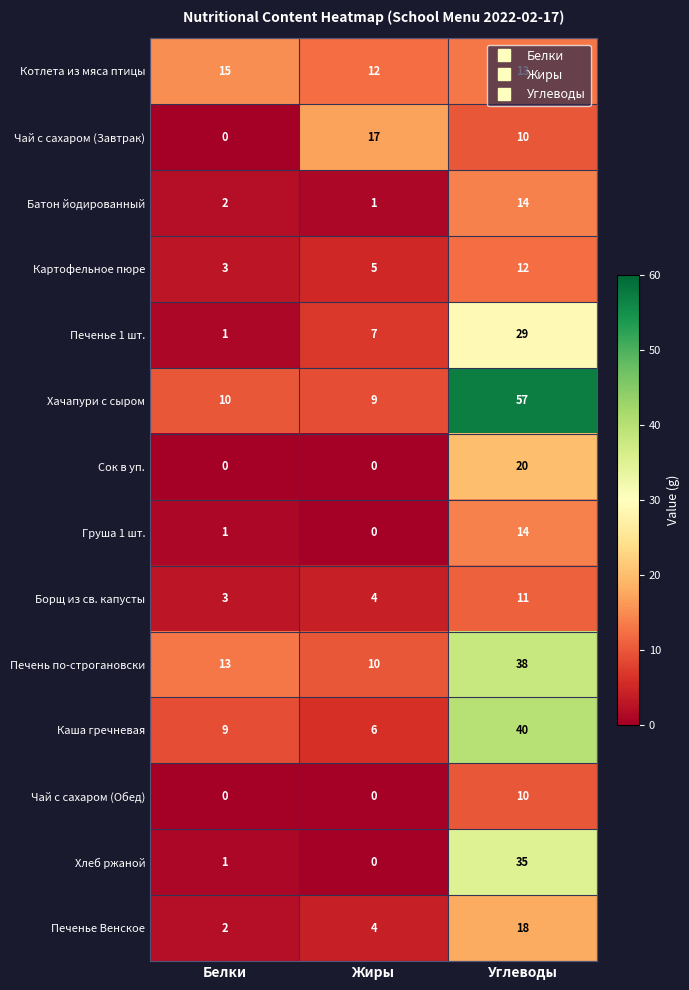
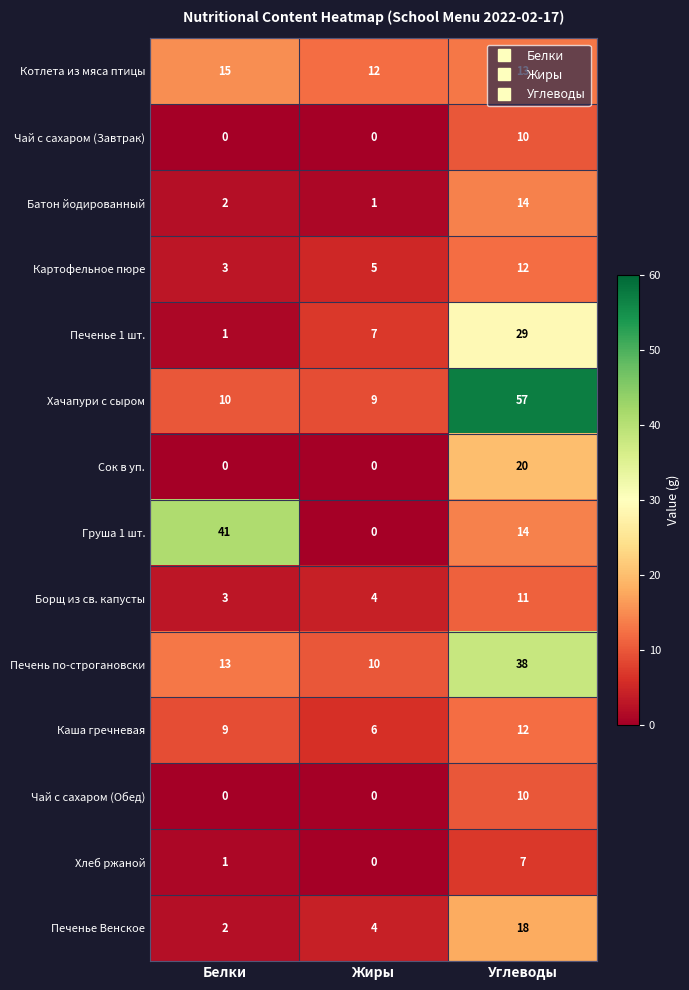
  {
    "Котлета из мяса птицы": {
      "Белки": 15,
      "Жиры": 12
    },
    "Чай с сахаром (Завтрак)": {
      "Белки": 0,
-     "Жиры": 17,
+     "Жиры": 0,
      "Углеводы": 10
    },
    "Батон йодированный": {
      "Белки": 2,
      "Жиры": 1,
      "Углеводы": 14
    },
    "Картофельное пюре": {
      "Белки": 3,
      "Жиры": 5,
      "Углеводы": 12
    },
    "Печенье 1 шт.": {
      "Белки": 1,
      "Жиры": 7,
      "Углеводы": 29
    },
    "Хачапури с сыром": {
      "Белки": 10,
      "Жиры": 9,
      "Углеводы": 57
    },
    "Сок в уп.": {
      "Белки": 0,
      "Жиры": 0,
      "Углеводы": 20
    },
    "Груша 1 шт.": {
-     "Белки": 1,
+     "Белки": 41,
      "Жиры": 0,
      "Углеводы": 14
    },
    "Борщ из св. капусты": {
      "Белки": 3,
      "Жиры": 4,
      "Углеводы": 11
    },
    "Печень по-строгановски": {
      "Белки": 13,
      "Жиры": 10,
      "Углеводы": 38
    },
    "Каша гречневая": {
      "Белки": 9,
      "Жиры": 6,
-     "Углеводы": 40
+     "Углеводы": 12
    },
    "Чай с сахаром (Обед)": {
      "Белки": 0,
      "Жиры": 0,
      "Углеводы": 10
    },
    "Хлеб ржаной": {
      "Белки": 1,
      "Жиры": 0,
-     "Углеводы": 35
+     "Углеводы": 7
    },
    "Печенье Венское": {
      "Белки": 2,
      "Жиры": 4,
      "Углеводы": 18
    }
  }
